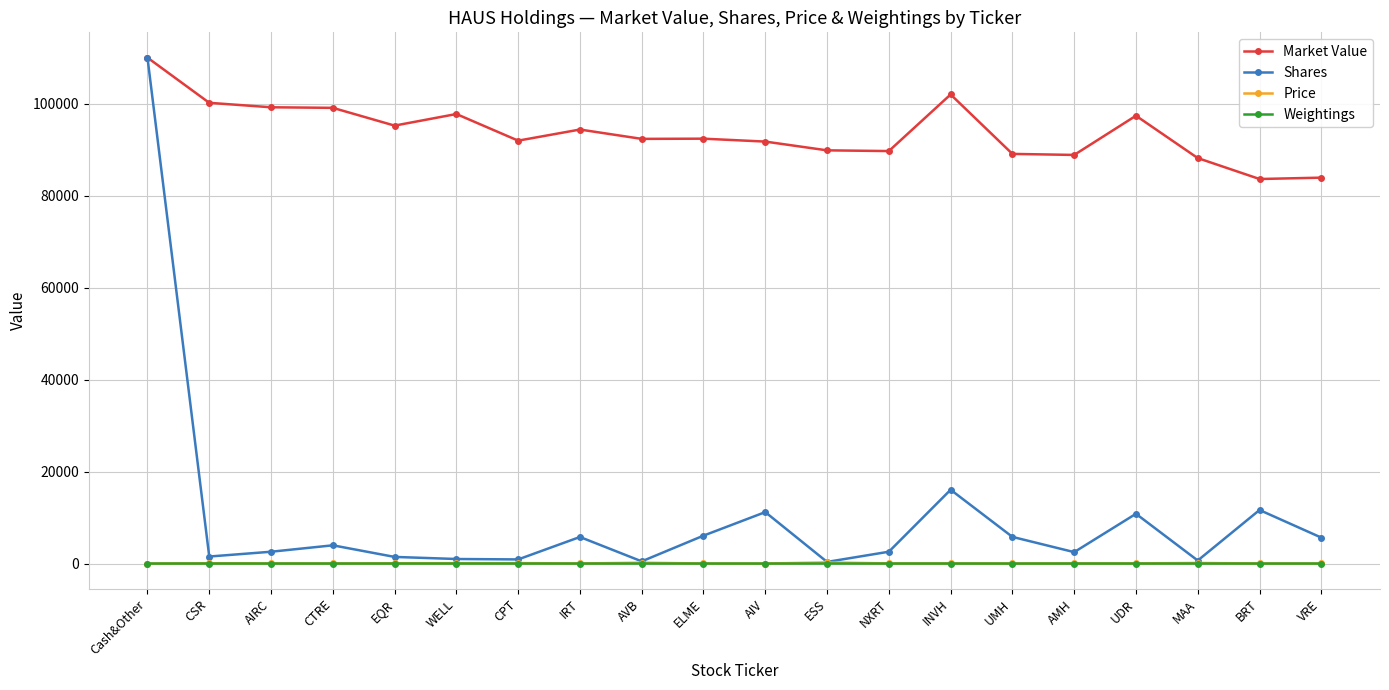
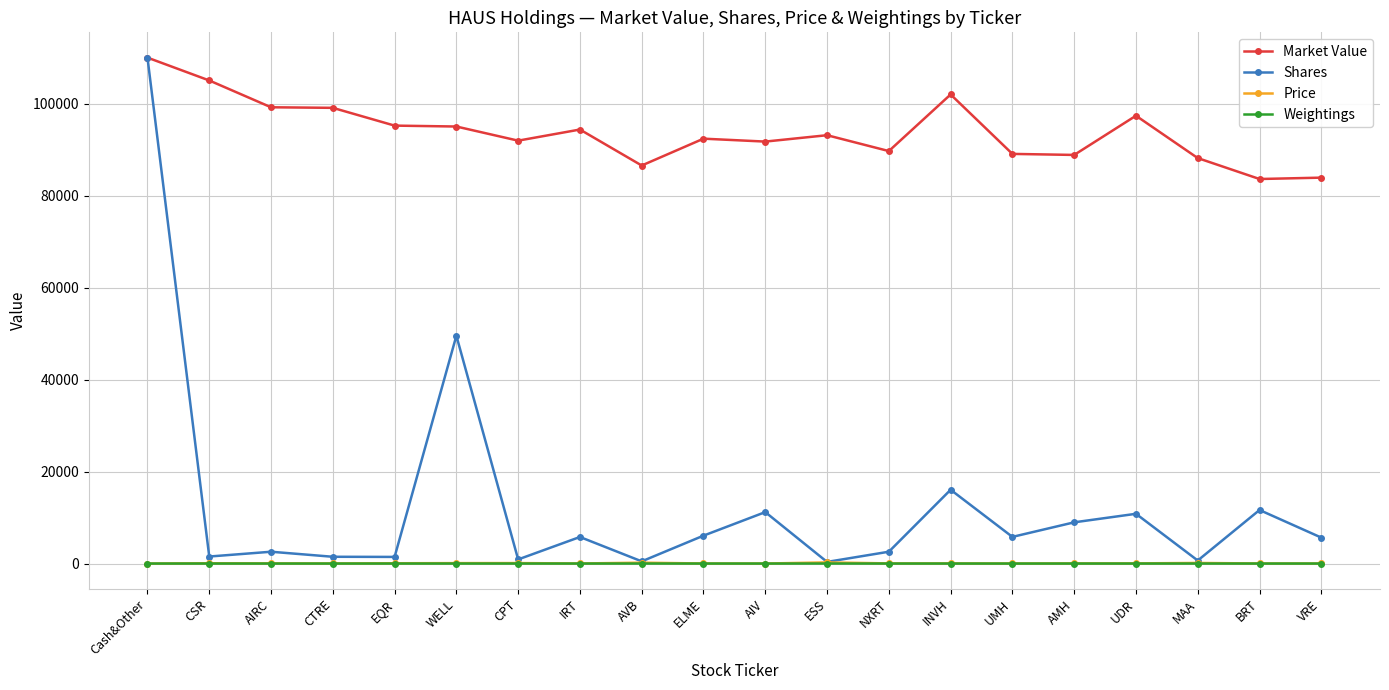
  {
    "Market Value": {
-     "CSR": 100000,
+     "CSR": 105000,
      "AIRC": 99000,
      "CTRE": 99000,
      "EQR": 95000,
-     "WELL": 98000,
+     "WELL": 95000,
      "CPT": 92000,
      "IRT": 94000,
-     "AVB": 92000,
+     "AVB": 87000,
      "ELME": 92000,
      "AIV": 92000,
-     "ESS": 90000,
+     "ESS": 93000,
      "NXRT": 90000,
      "INVH": 102000,
      "UMH": 89000,
      "AMH": 89000,
      "UDR": 97000,
      "MAA": 88000,
      "BRT": 84000,
      "VRE": 84000
    },
    "Shares": {
      "CSR": 2000,
      "AIRC": 3000,
-     "CTRE": 4000,
+     "CTRE": 1000,
      "EQR": 1000,
-     "WELL": 1000,
+     "WELL": 50000,
      "CPT": 1000,
      "IRT": 6000,
      "ELME": 6000,
      "AIV": 11000,
      "NXRT": 3000,
      "INVH": 16000,
      "UMH": 6000,
-     "AMH": 2000,
+     "AMH": 9000,
      "UDR": 11000,
      "BRT": 12000,
      "VRE": 6000
    }
  }
